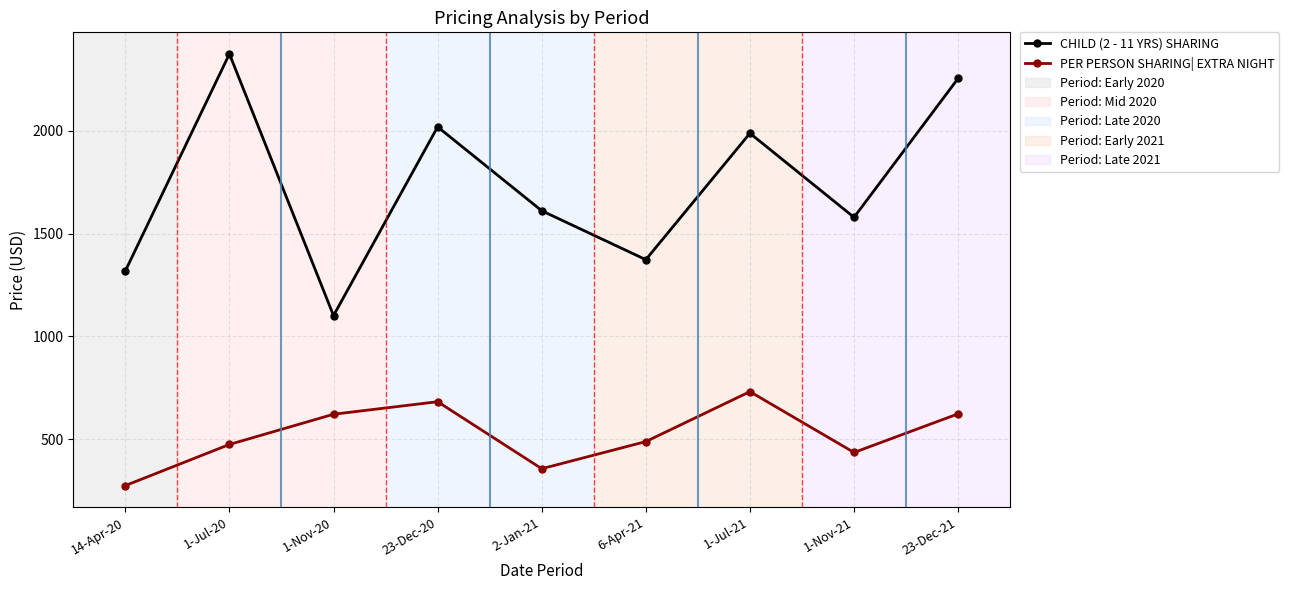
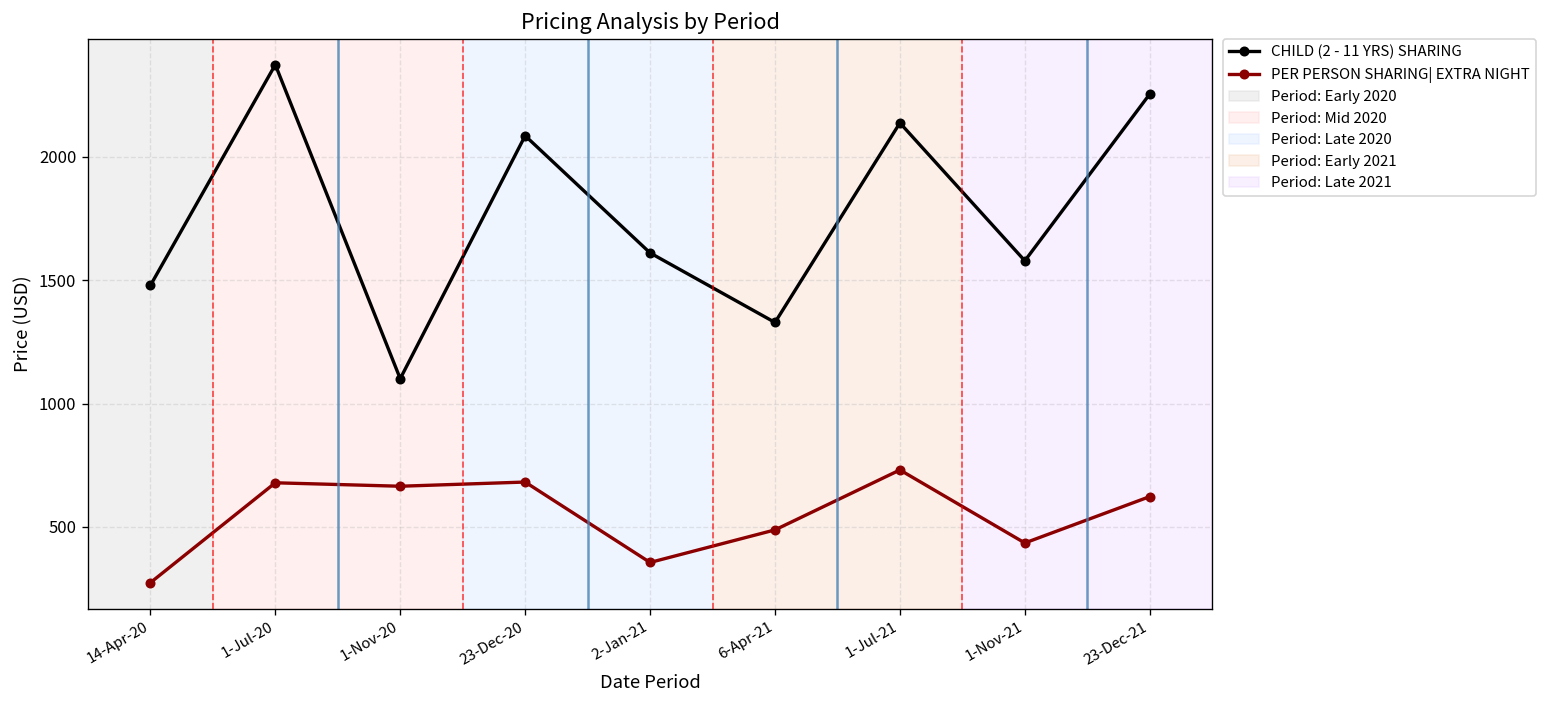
  {
    "CHILD (2 - 11 YRS) SHARING": {
-     "14-Apr-20": 1320,
+     "14-Apr-20": 1480,
      "1-Jul-20": 2370,
      "1-Nov-20": 1100,
-     "23-Dec-20": 2020,
+     "23-Dec-20": 2090,
      "2-Jan-21": 1610,
-     "6-Apr-21": 1370,
-     "1-Jul-21": 1990,
+     "6-Apr-21": 1330,
+     "1-Jul-21": 2140,
      "1-Nov-21": 1580,
      "23-Dec-21": 2260
    },
    "PER PERSON SHARING| EXTRA NIGHT": {
      "14-Apr-20": 270,
-     "1-Jul-20": 470,
-     "1-Nov-20": 620,
+     "1-Jul-20": 680,
+     "1-Nov-20": 670,
      "23-Dec-20": 680,
      "2-Jan-21": 360,
      "6-Apr-21": 490,
      "1-Jul-21": 730,
      "1-Nov-21": 440,
      "23-Dec-21": 620
    }
  }
